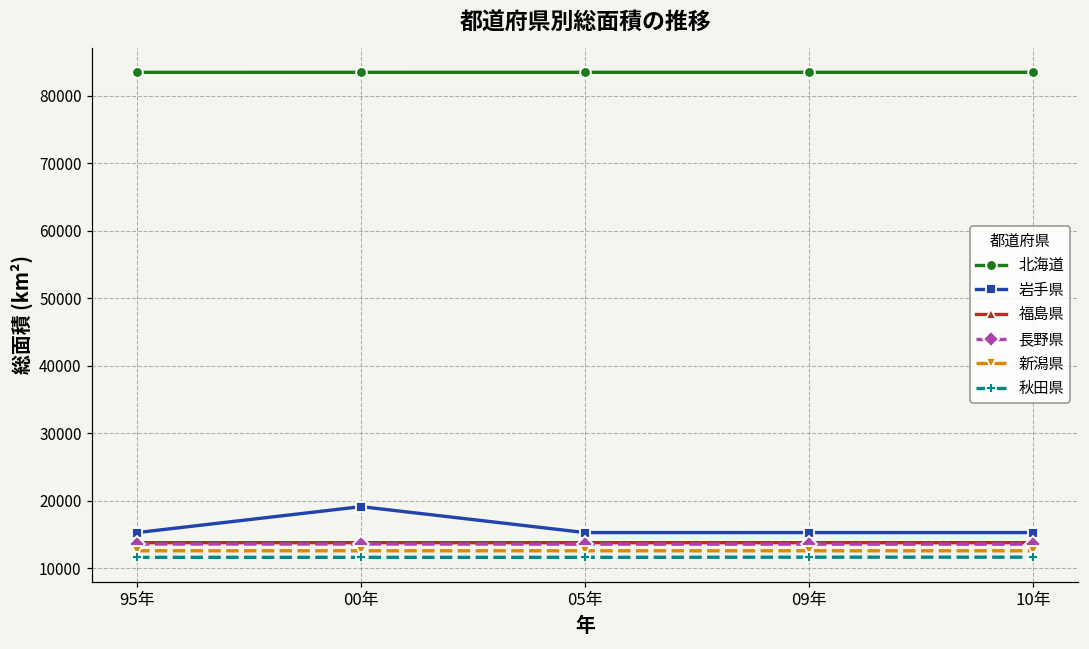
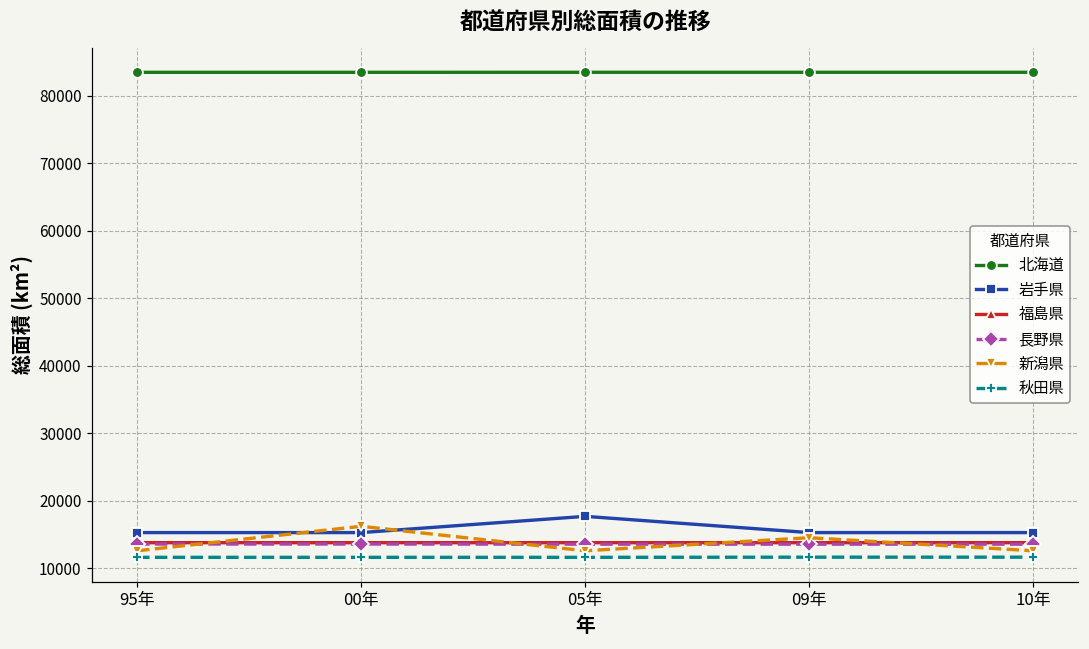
  {
    "北海道": {
      "95年": 83000,
      "00年": 83000,
      "05年": 83000,
      "09年": 83000,
      "10年": 83000
    },
    "岩手県": {
      "95年": 15000,
-     "00年": 19000,
-     "05年": 15000,
+     "00年": 15000,
+     "05年": 18000,
      "09年": 15000,
      "10年": 15000
    },
    "新潟県": {
      "95年": 13000,
-     "00年": 13000,
+     "00年": 16000,
      "05年": 13000,
-     "09年": 13000,
+     "09年": 15000,
      "10年": 13000
    },
    "秋田県": {
      "95年": 12000,
      "00年": 12000,
      "05年": 12000,
      "09年": 12000,
      "10年": 12000
    }
  }
